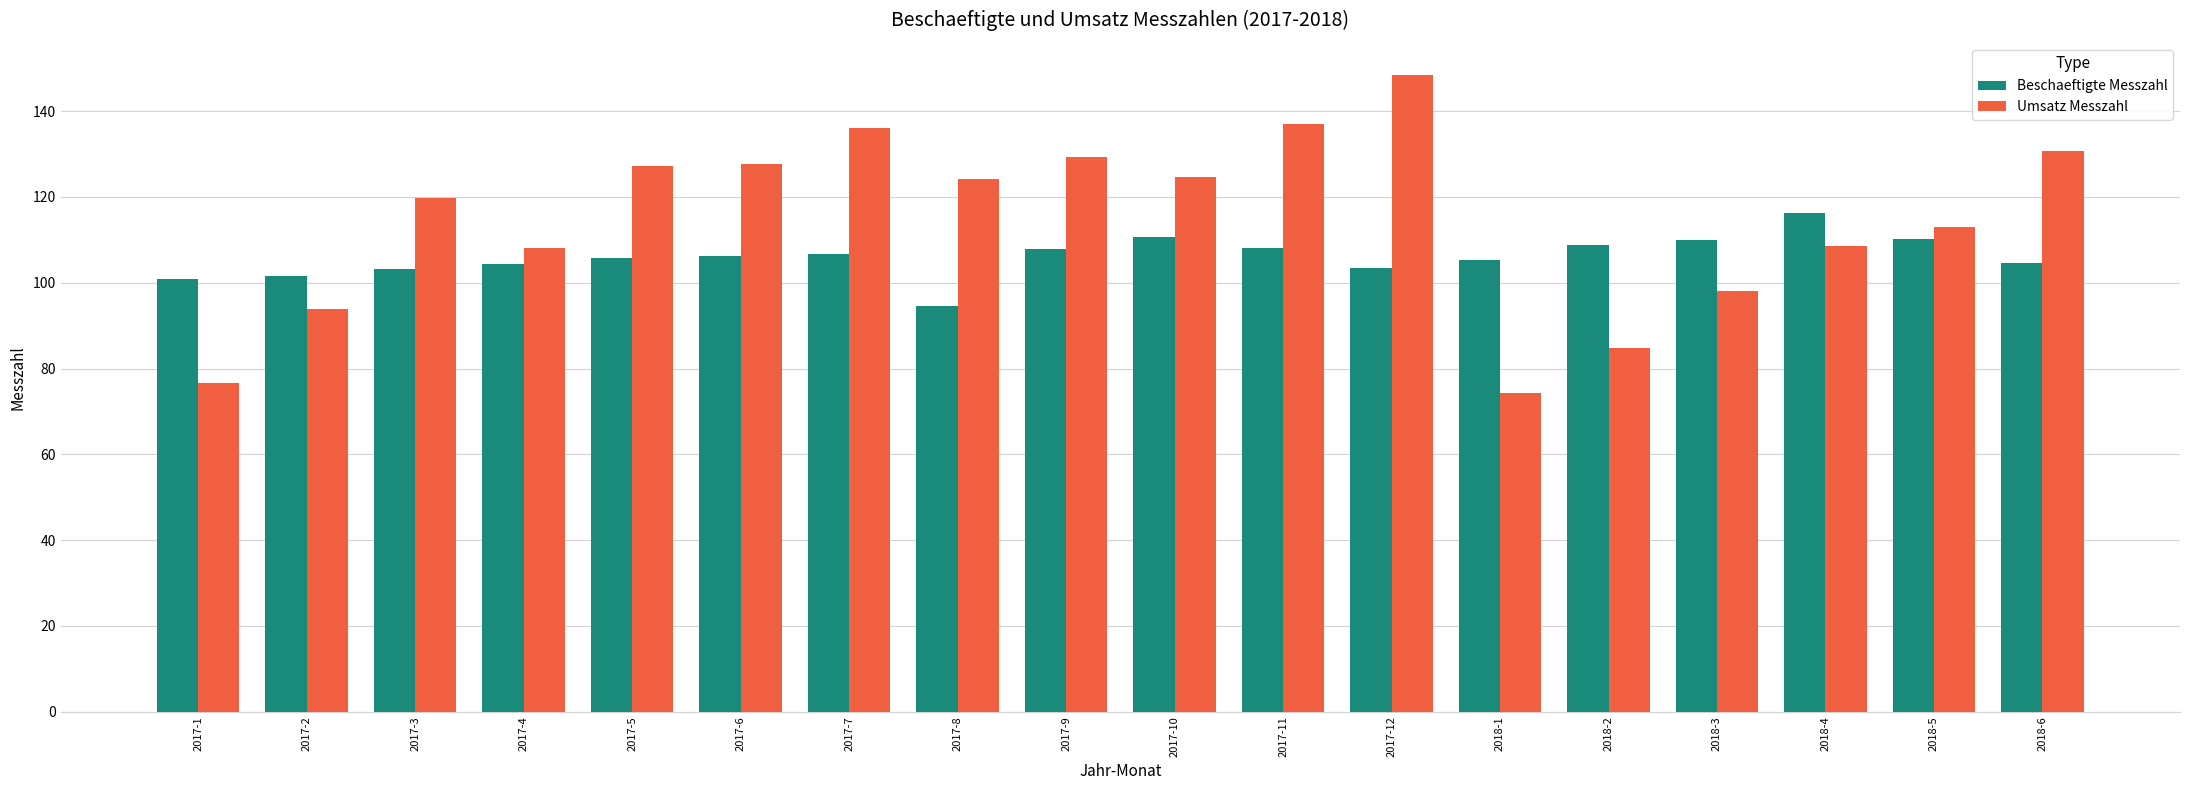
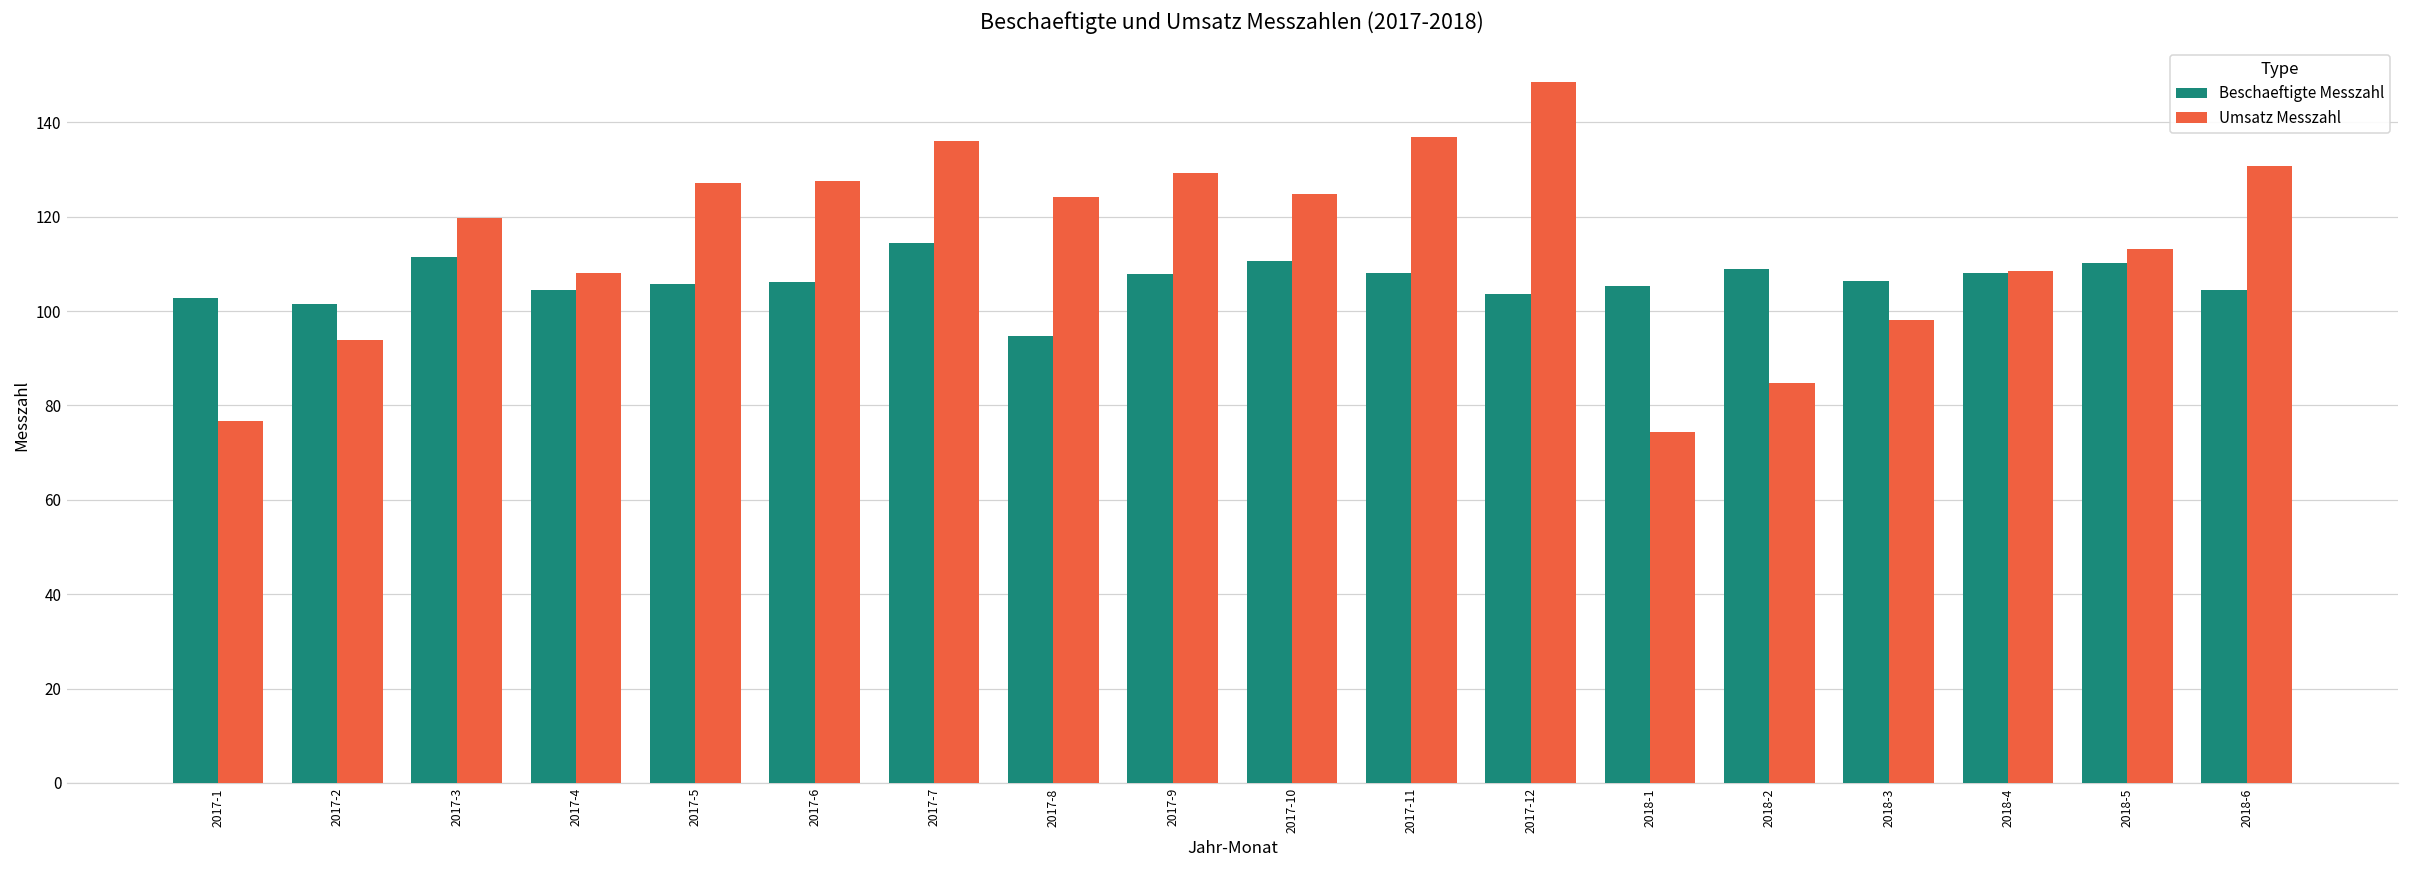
  {
    "Beschaeftigte Messzahl": {
-     "2017-1": 101,
+     "2017-1": 103,
      "2017-2": 102,
-     "2017-3": 103,
+     "2017-3": 111,
      "2017-4": 104,
      "2017-5": 106,
      "2017-6": 106,
-     "2017-7": 107,
+     "2017-7": 115,
      "2017-8": 95,
      "2017-9": 108,
      "2017-10": 111,
      "2017-11": 108,
      "2017-12": 104,
      "2018-1": 105,
      "2018-2": 109,
-     "2018-3": 110,
-     "2018-4": 116,
+     "2018-3": 106,
+     "2018-4": 108,
      "2018-5": 110,
      "2018-6": 105
    },
    "Umsatz Messzahl": {
      "2017-1": 77,
      "2017-2": 94,
      "2017-3": 120,
      "2017-4": 108,
      "2017-5": 127,
      "2017-6": 128,
      "2017-7": 136,
      "2017-8": 124,
      "2017-9": 129,
      "2017-10": 125,
      "2017-11": 137,
      "2017-12": 149,
      "2018-1": 74,
      "2018-2": 85,
      "2018-3": 98,
      "2018-4": 109,
      "2018-5": 113,
      "2018-6": 131
    }
  }
